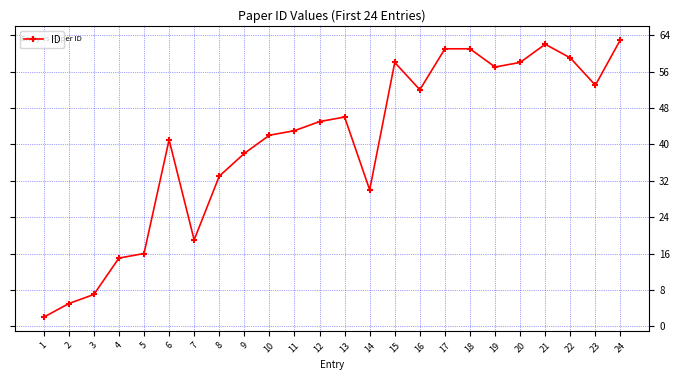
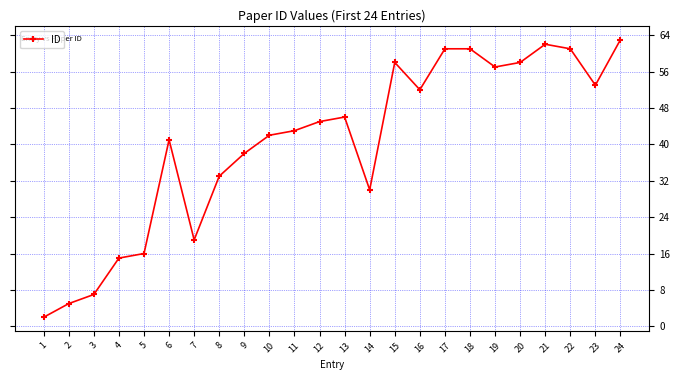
  {
    "1": 2,
    "2": 5,
    "3": 7,
    "4": 15,
    "5": 16,
    "6": 41,
    "7": 19,
    "8": 33,
    "9": 38,
    "10": 42,
    "11": 43,
    "12": 45,
    "13": 46,
    "14": 30,
    "15": 58,
    "16": 52,
    "17": 61,
    "18": 61,
    "19": 57,
    "20": 58,
    "21": 62,
-   "22": 59,
+   "22": 61,
    "23": 53,
    "24": 63
  }
